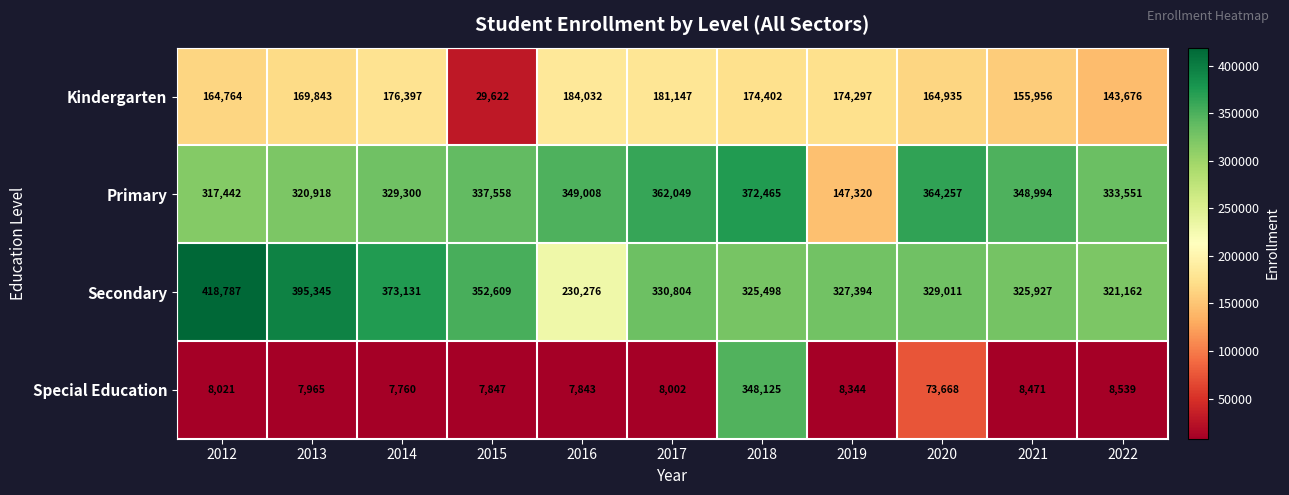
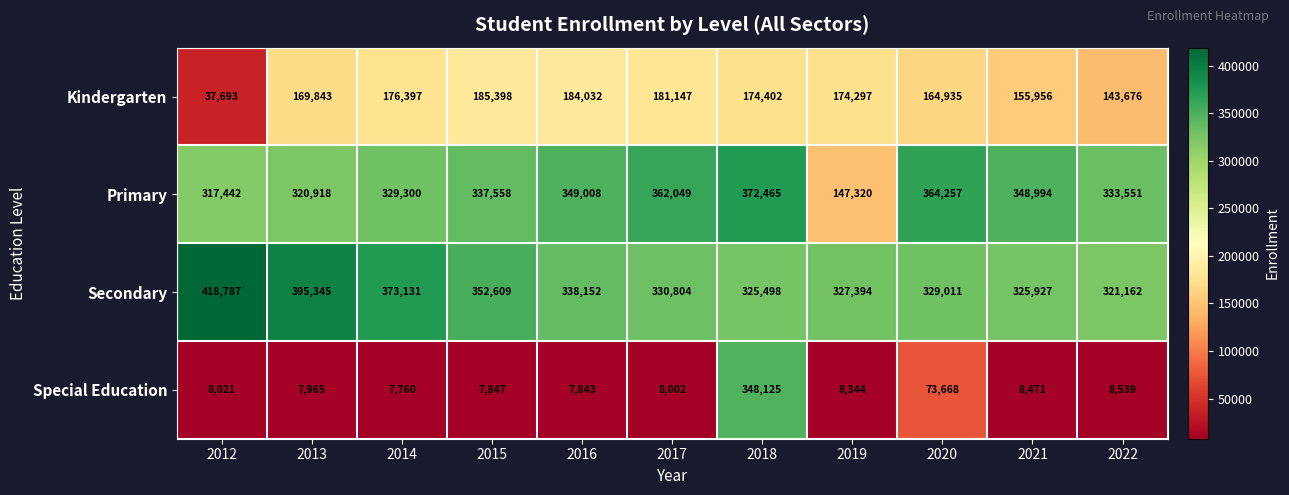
  {
    "Kindergarten": {
-     "2012": "164,764",
+     "2012": "37,693",
      "2013": "169,843",
      "2014": "176,397",
-     "2015": "29,622",
+     "2015": "185,398",
      "2016": "184,032",
      "2017": "181,147",
      "2018": "174,402",
      "2019": "174,297",
      "2020": "164,935",
      "2021": "155,956",
      "2022": "143,676"
    },
    "Primary": {
      "2012": "317,442",
      "2013": "320,918",
      "2014": "329,300",
      "2015": "337,558",
      "2016": "349,008",
      "2017": "362,049",
      "2018": "372,465",
      "2019": "147,320",
      "2020": "364,257",
      "2021": "348,994",
      "2022": "333,551"
    },
    "Secondary": {
      "2012": "418,787",
      "2013": "395,345",
      "2014": "373,131",
      "2015": "352,609",
-     "2016": "230,276",
+     "2016": "338,152",
      "2017": "330,804",
      "2018": "325,498",
      "2019": "327,394",
      "2020": "329,011",
      "2021": "325,927",
      "2022": "321,162"
    },
    "Special Education": {
      "2012": "8,021",
      "2013": "7,965",
      "2014": "7,760",
      "2015": "7,847",
      "2016": "7,843",
      "2017": "8,002",
      "2018": "348,125",
      "2019": "8,344",
      "2020": "73,668",
      "2021": "8,471",
      "2022": "8,539"
    }
  }
